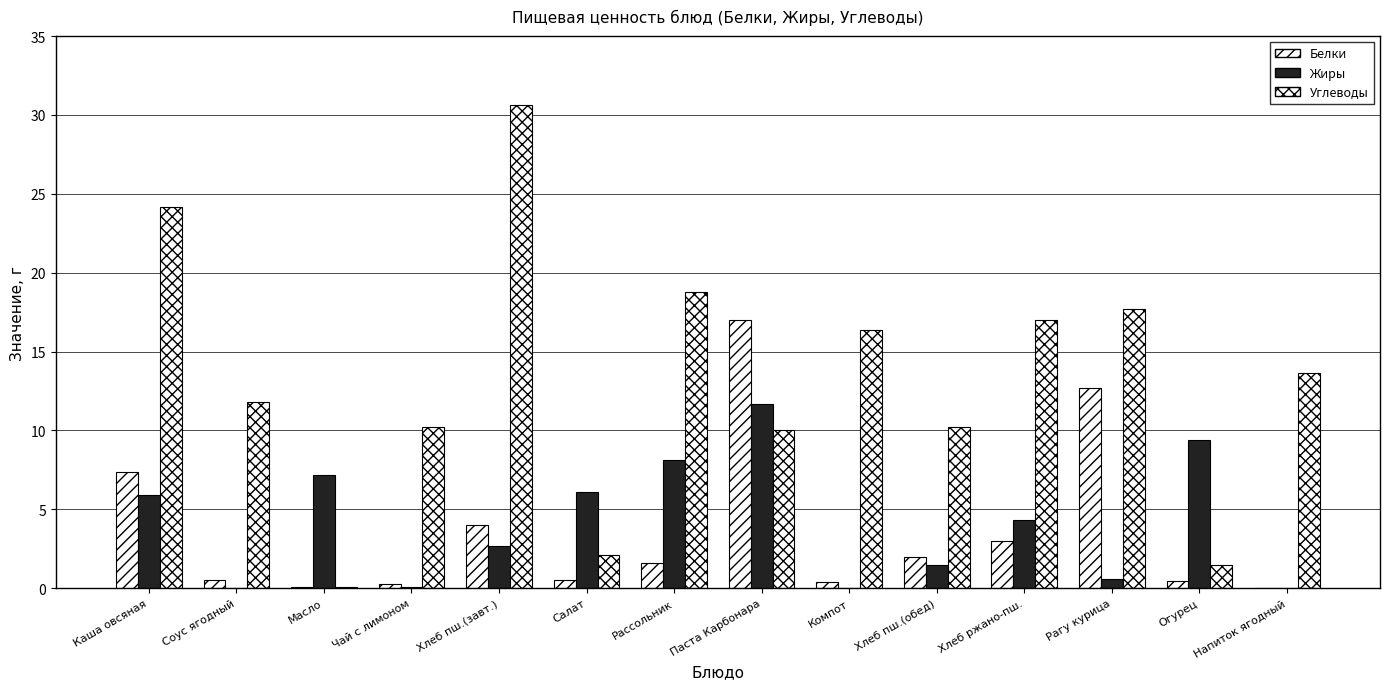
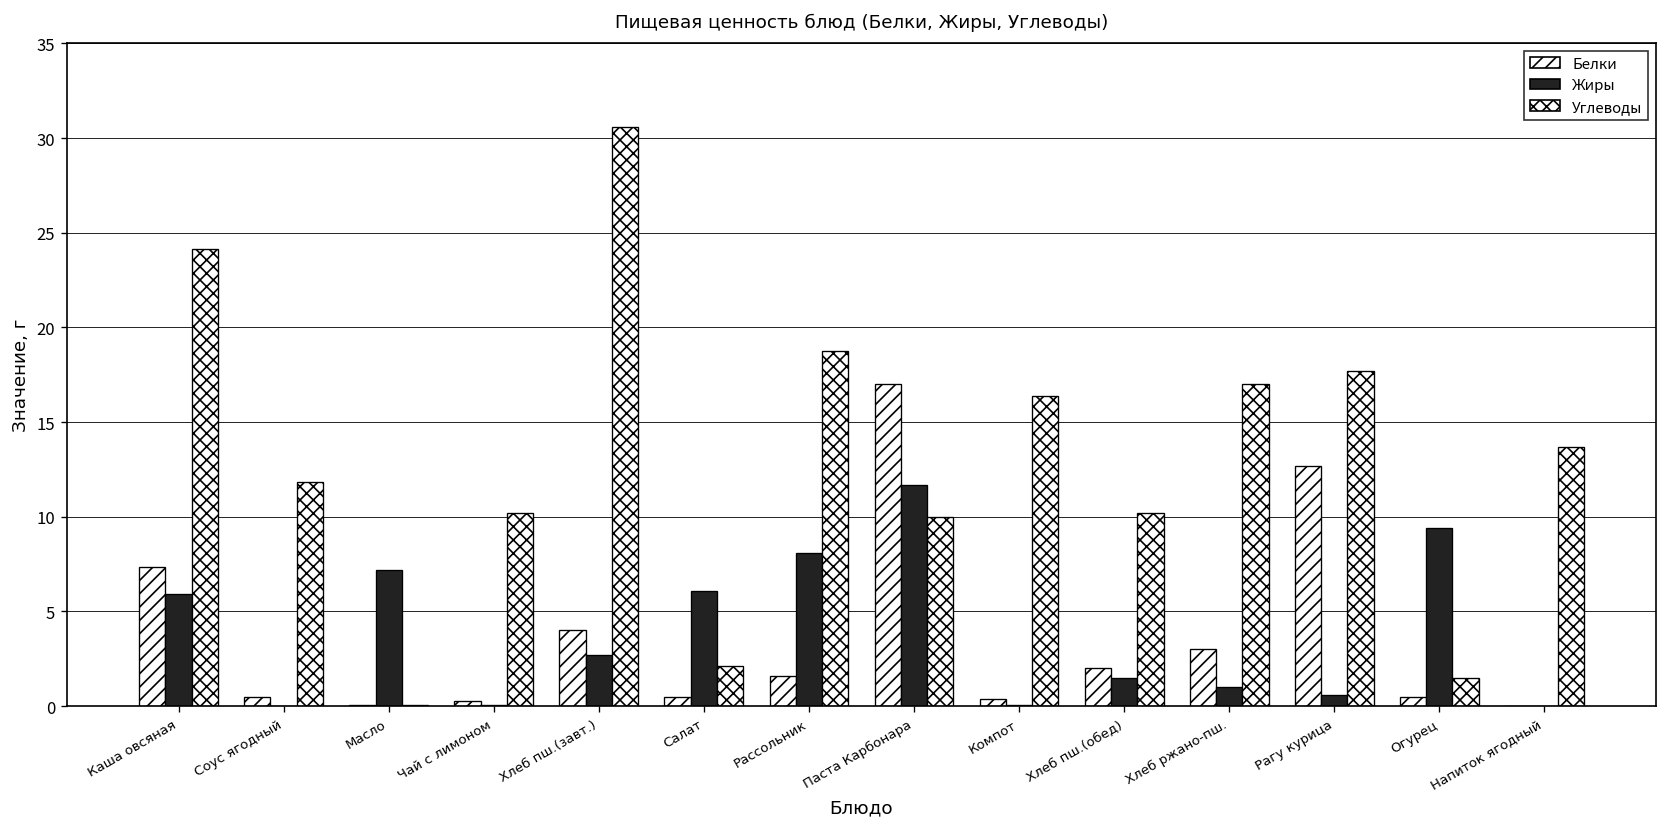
  {
    "Жиры": {
      "Каша овсяная": 5.9,
      "Масло": 7.2,
      "Хлеб пш.(завт.)": 2.7,
      "Салат": 6.1,
      "Рассольник": 8.1,
      "Паста Карбонара": 11.7,
      "Хлеб пш.(обед)": 1.5,
-     "Хлеб ржано-пш.": 4.3,
+     "Хлеб ржано-пш.": 1.0,
      "Рагу курица": 0.6,
      "Огурец": 9.4,
      "Напиток ягодный": 0.0
    }
  }
